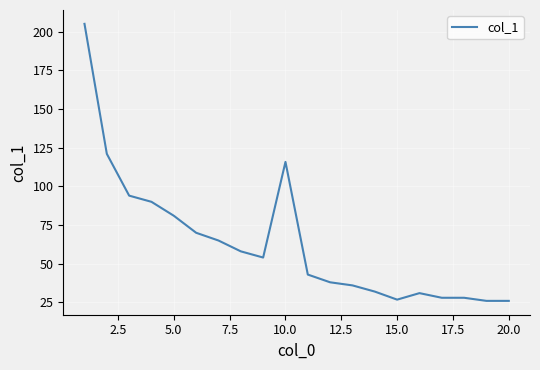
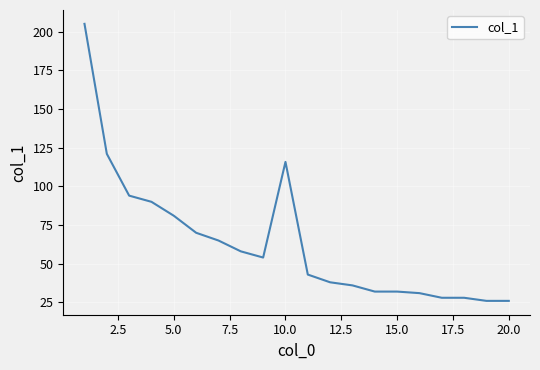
  {
    "5.0": 81,
    "10.0": 116,
-   "15.0": 27,
+   "15.0": 32,
    "20.0": 26
  }
